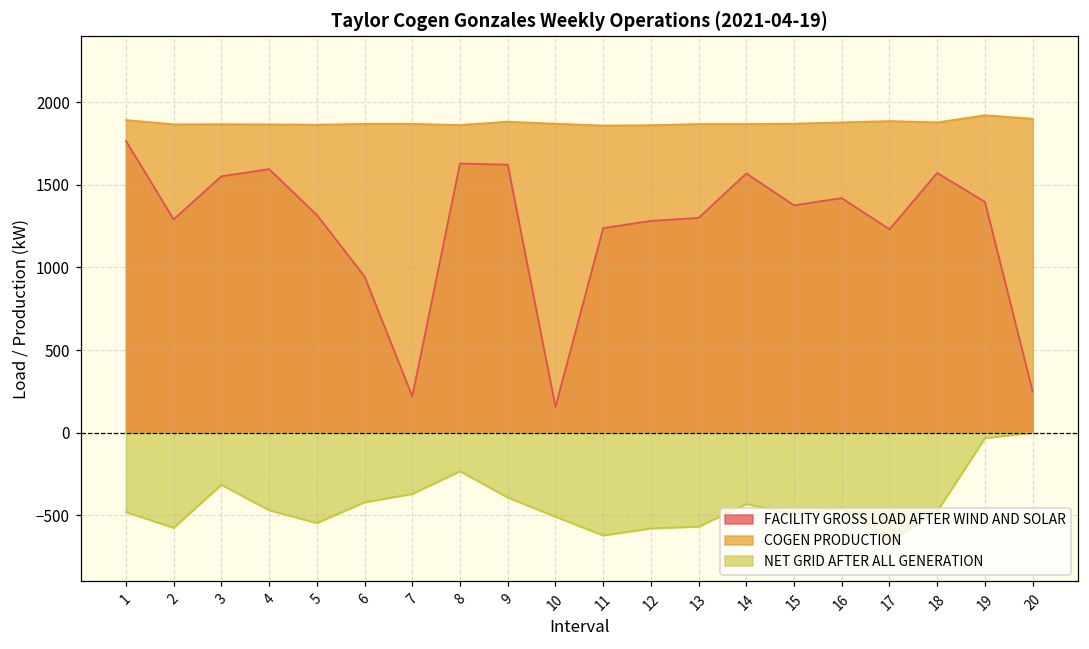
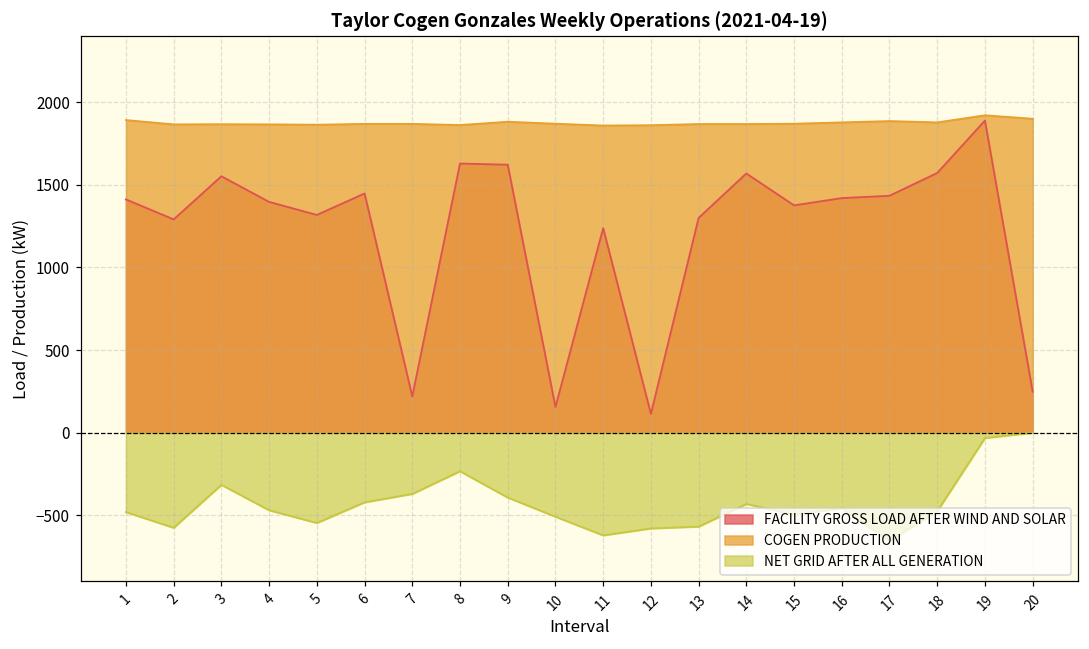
  {
    "FACILITY GROSS LOAD AFTER WIND AND SOLAR": {
-     "1": 1770,
+     "1": 1410,
      "2": 1290,
      "3": 1550,
-     "4": 1600,
+     "4": 1400,
      "5": 1320,
-     "6": 950,
+     "6": 1450,
      "7": 220,
      "8": 1630,
      "9": 1620,
      "10": 160,
      "11": 1240,
-     "12": 1280,
+     "12": 110,
      "13": 1300,
      "14": 1570,
      "15": 1380,
      "16": 1420,
-     "17": 1230,
+     "17": 1430,
      "18": 1570,
-     "19": 1400,
+     "19": 1890,
      "20": 250
    }
  }
